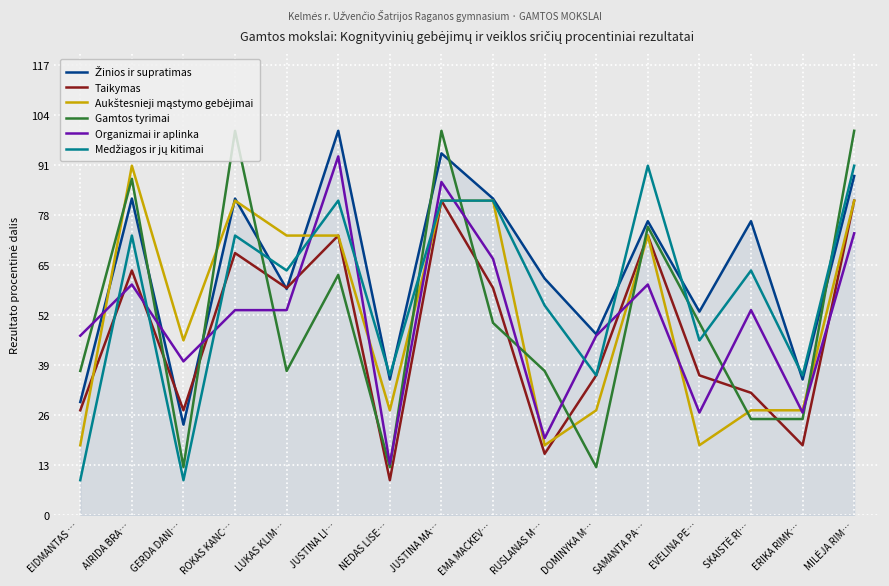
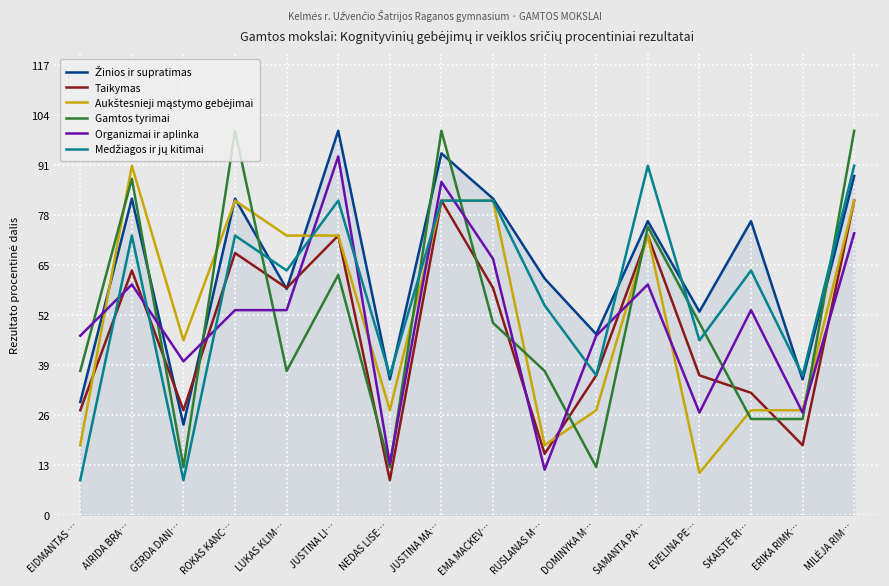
  {
    "Žinios ir supratimas": {
      "EIDMANTAS …": 29,
      "AIRIDA BRA…": 82,
      "GERDA DANI…": 24,
      "JUSTINA LI…": 100,
      "NEDAS LISE…": 35,
      "JUSTINA MA…": 94,
      "RUSLANAS M…": 62,
      "SAMANTA PA…": 76,
      "EVELINA PE…": 53,
      "SKAISTĖ RI…": 76,
      "ERIKA RIMK…": 35,
      "MILĖJA RIM…": 88
    },
    "Taikymas": {
      "EIDMANTAS …": 27,
      "AIRIDA BRA…": 64,
      "GERDA DANI…": 27,
      "ROKAS KANC…": 68,
      "NEDAS LISE…": 9,
      "EMA MACKEV…": 59,
      "RUSLANAS M…": 16,
      "EVELINA PE…": 36,
      "SKAISTĖ RI…": 32,
      "ERIKA RIMK…": 18
    },
    "Aukštesnieji mąstymo gebėjimai": {
      "EIDMANTAS …": 18,
      "AIRIDA BRA…": 91,
      "GERDA DANI…": 45,
      "LUKAS KLIM…": 73,
      "NEDAS LISE…": 27,
      "RUSLANAS M…": 18,
      "DOMINYKA M…": 27,
-     "EVELINA PE…": 18,
+     "EVELINA PE…": 11,
      "SKAISTĖ RI…": 27
    },
    "Gamtos tyrimai": {
      "EIDMANTAS …": 38,
      "AIRIDA BRA…": 88,
      "GERDA DANI…": 13,
      "LUKAS KLIM…": 38,
      "JUSTINA LI…": 63,
      "NEDAS LISE…": 13,
      "JUSTINA MA…": 100,
      "EMA MACKEV…": 50,
      "RUSLANAS M…": 38,
      "DOMINYKA M…": 13,
      "SAMANTA PA…": 75,
      "EVELINA PE…": 50,
      "SKAISTĖ RI…": 25,
      "ERIKA RIMK…": 25,
      "MILĖJA RIM…": 100
    },
    "Organizmai ir aplinka": {
      "EIDMANTAS …": 47,
      "AIRIDA BRA…": 60,
      "GERDA DANI…": 40,
      "ROKAS KANC…": 53,
      "LUKAS KLIM…": 53,
      "JUSTINA LI…": 93,
      "NEDAS LISE…": 13,
      "JUSTINA MA…": 87,
      "EMA MACKEV…": 67,
-     "RUSLANAS M…": 20,
+     "RUSLANAS M…": 12,
      "SAMANTA PA…": 60,
      "EVELINA PE…": 27,
      "SKAISTĖ RI…": 53,
      "MILĖJA RIM…": 73
    },
    "Medžiagos ir jų kitimai": {
      "EIDMANTAS …": 9,
      "AIRIDA BRA…": 73,
      "GERDA DANI…": 9,
      "ROKAS KANC…": 73,
      "LUKAS KLIM…": 64,
      "JUSTINA LI…": 82,
      "NEDAS LISE…": 36,
      "RUSLANAS M…": 55,
      "SAMANTA PA…": 91,
      "EVELINA PE…": 45,
      "SKAISTĖ RI…": 64,
      "ERIKA RIMK…": 36,
      "MILĖJA RIM…": 91
    }
  }
